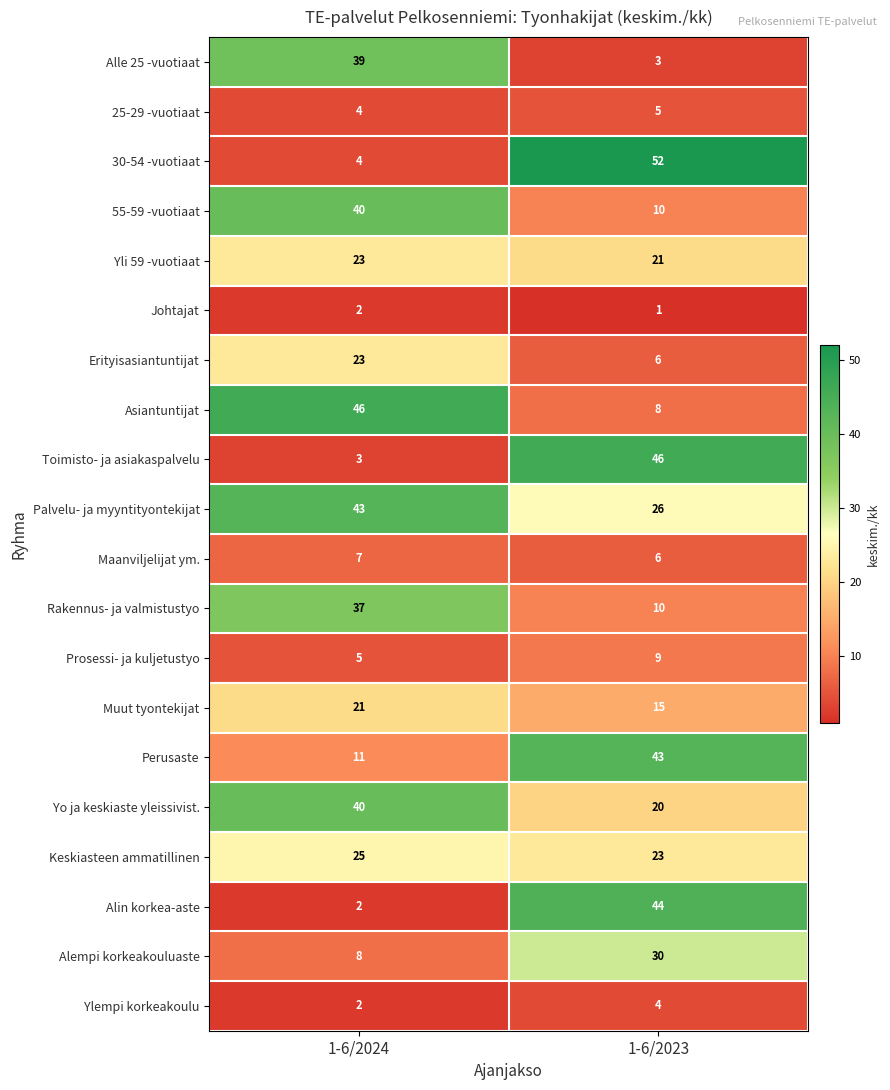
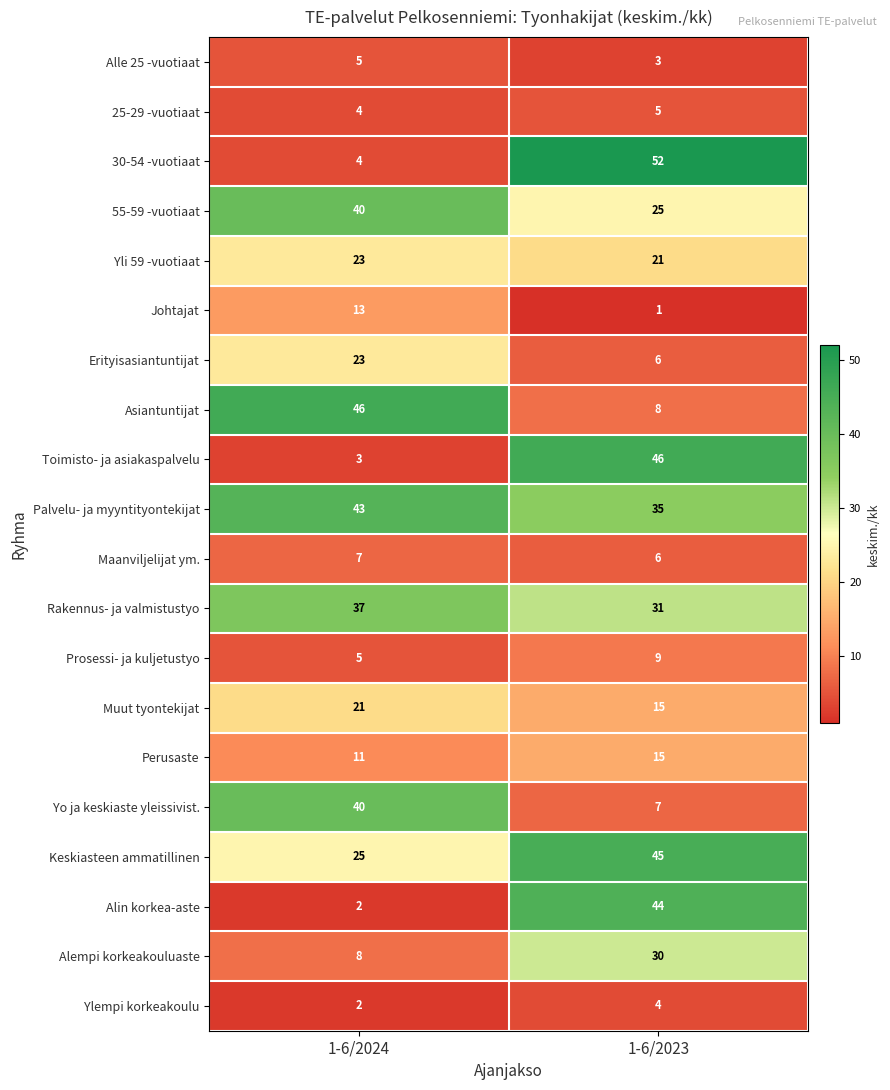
  {
    "Alle 25 -vuotiaat": {
-     "1-6/2024": 39,
+     "1-6/2024": 5,
      "1-6/2023": 3
    },
    "25-29 -vuotiaat": {
      "1-6/2024": 4,
      "1-6/2023": 5
    },
    "30-54 -vuotiaat": {
      "1-6/2024": 4,
      "1-6/2023": 52
    },
    "55-59 -vuotiaat": {
      "1-6/2024": 40,
-     "1-6/2023": 10
+     "1-6/2023": 25
    },
    "Yli 59 -vuotiaat": {
      "1-6/2024": 23,
      "1-6/2023": 21
    },
    "Johtajat": {
-     "1-6/2024": 2,
+     "1-6/2024": 13,
      "1-6/2023": 1
    },
    "Erityisasiantuntijat": {
      "1-6/2024": 23,
      "1-6/2023": 6
    },
    "Asiantuntijat": {
      "1-6/2024": 46,
      "1-6/2023": 8
    },
    "Toimisto- ja asiakaspalvelu": {
      "1-6/2024": 3,
      "1-6/2023": 46
    },
    "Palvelu- ja myyntityontekijat": {
      "1-6/2024": 43,
-     "1-6/2023": 26
+     "1-6/2023": 35
    },
    "Maanviljelijat ym.": {
      "1-6/2024": 7,
      "1-6/2023": 6
    },
    "Rakennus- ja valmistustyo": {
      "1-6/2024": 37,
-     "1-6/2023": 10
+     "1-6/2023": 31
    },
    "Prosessi- ja kuljetustyo": {
      "1-6/2024": 5,
      "1-6/2023": 9
    },
    "Muut tyontekijat": {
      "1-6/2024": 21,
      "1-6/2023": 15
    },
    "Perusaste": {
      "1-6/2024": 11,
-     "1-6/2023": 43
+     "1-6/2023": 15
    },
    "Yo ja keskiaste yleissivist.": {
      "1-6/2024": 40,
-     "1-6/2023": 20
+     "1-6/2023": 7
    },
    "Keskiasteen ammatillinen": {
      "1-6/2024": 25,
-     "1-6/2023": 23
+     "1-6/2023": 45
    },
    "Alin korkea-aste": {
      "1-6/2024": 2,
      "1-6/2023": 44
    },
    "Alempi korkeakouluaste": {
      "1-6/2024": 8,
      "1-6/2023": 30
    },
    "Ylempi korkeakoulu": {
      "1-6/2024": 2,
      "1-6/2023": 4
    }
  }
